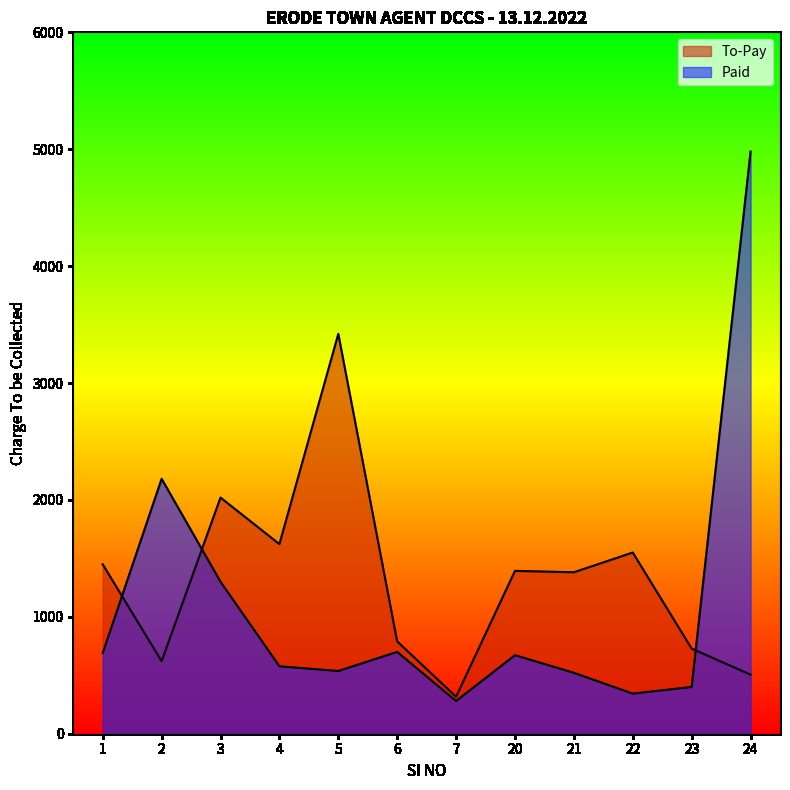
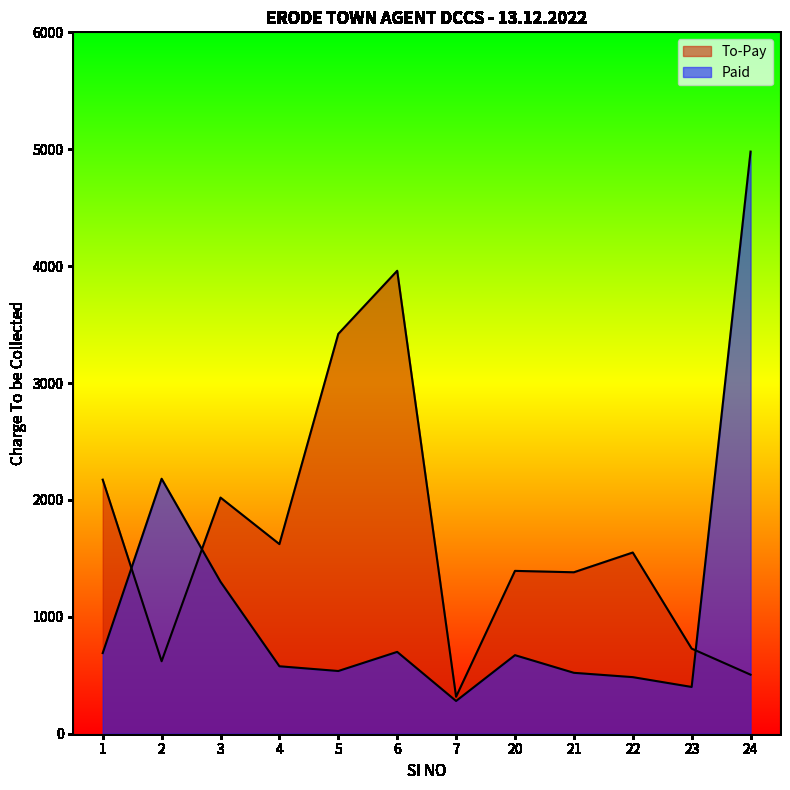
  {
    "To-Pay": {
-     "1": 1450,
+     "1": 2170,
      "2": 620,
      "3": 2020,
      "4": 1620,
      "5": 3420,
-     "6": 790,
+     "6": 3960,
      "7": 320,
      "20": 1390,
      "21": 1380,
      "22": 1550,
      "23": 730,
      "24": 510
    },
    "Paid": {
      "1": 690,
      "2": 2180,
      "3": 1300,
      "4": 580,
      "5": 540,
      "6": 700,
      "7": 280,
      "20": 670,
      "21": 520,
-     "22": 340,
+     "22": 480,
      "23": 400,
      "24": 4980
    }
  }
